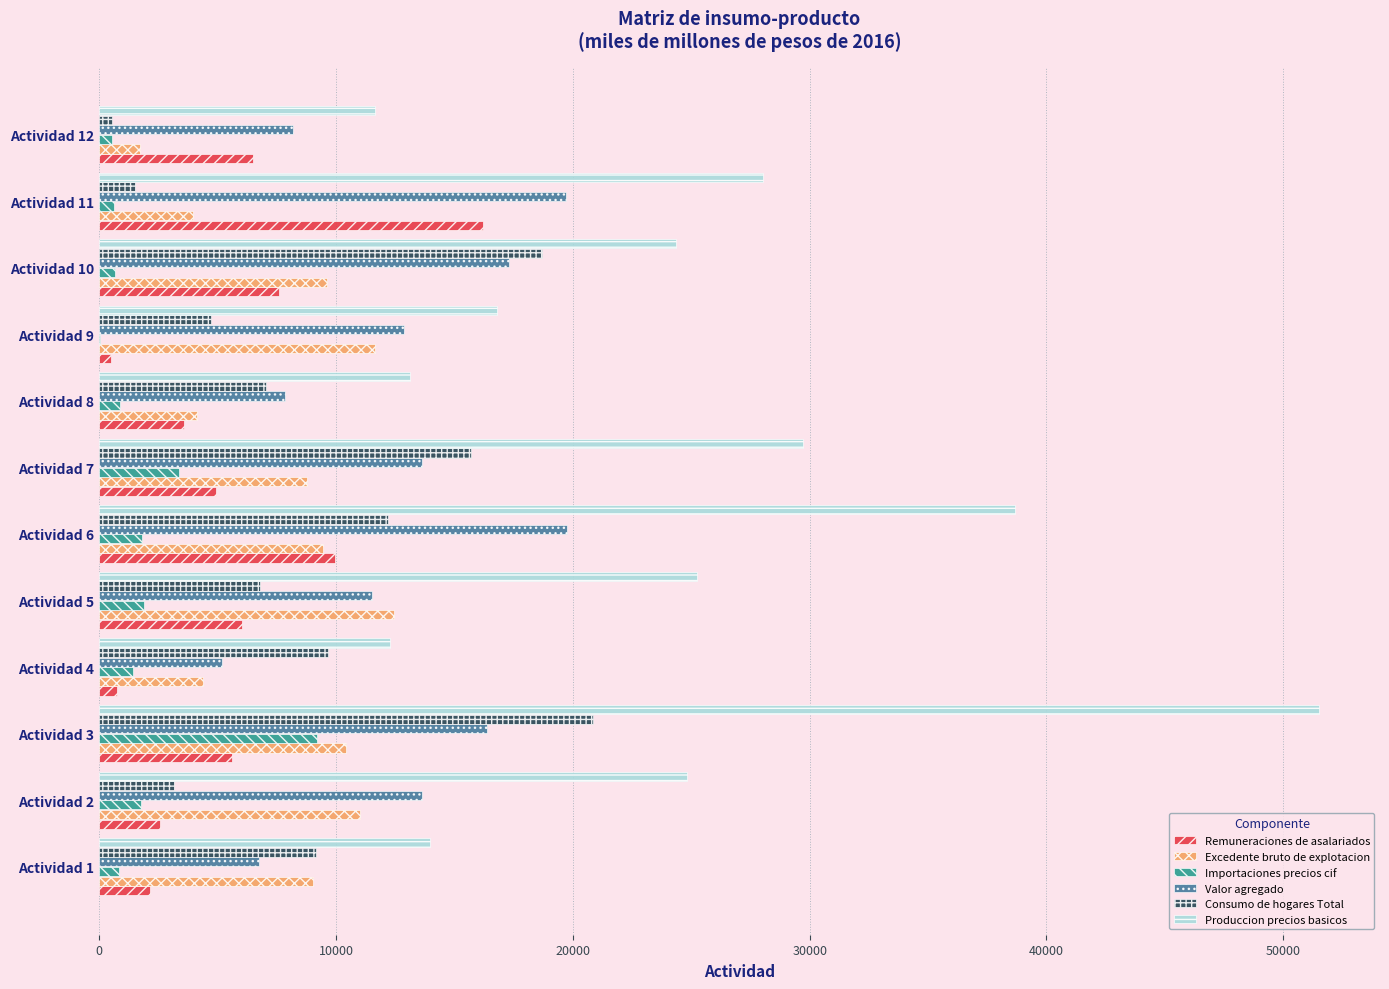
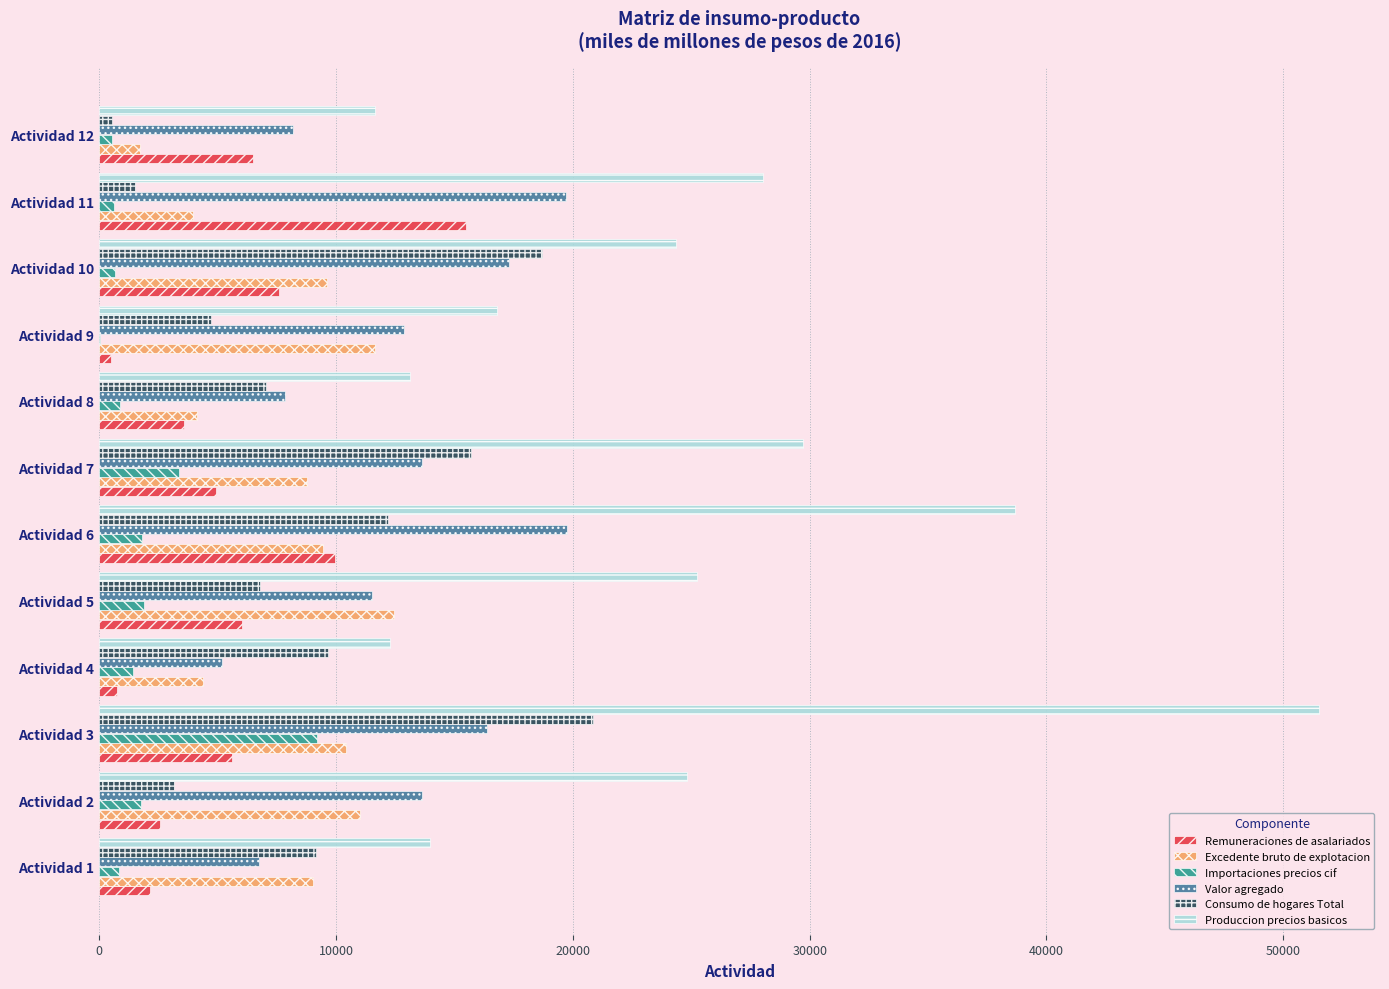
  {
    "Remuneraciones de asalariados": {
      "Actividad 12": 6500,
-     "Actividad 11": 16200,
+     "Actividad 11": 15500,
      "Actividad 10": 7600,
      "Actividad 9": 500,
      "Actividad 8": 3600,
      "Actividad 7": 5000,
      "Actividad 6": 9900,
      "Actividad 5": 6000,
      "Actividad 4": 700,
      "Actividad 3": 5600,
      "Actividad 2": 2600,
      "Actividad 1": 2200
    },
    "Excedente bruto de explotacion": {
      "Actividad 12": 1700,
      "Actividad 11": 4000,
      "Actividad 10": 9600,
      "Actividad 9": 11700,
      "Actividad 8": 4100,
      "Actividad 7": 8800,
      "Actividad 6": 9400,
      "Actividad 5": 12400,
      "Actividad 4": 4400,
      "Actividad 3": 10400,
      "Actividad 2": 11000,
      "Actividad 1": 9000
    },
    "Consumo de hogares Total": {
      "Actividad 12": 600,
      "Actividad 11": 1500,
      "Actividad 10": 18700,
      "Actividad 9": 4700,
      "Actividad 8": 7000,
      "Actividad 7": 15700,
      "Actividad 6": 12200,
      "Actividad 5": 6800,
      "Actividad 4": 9700,
      "Actividad 3": 20900,
      "Actividad 2": 3200,
      "Actividad 1": 9200
    },
    "Produccion precios basicos": {
      "Actividad 12": 11600,
      "Actividad 11": 28000,
      "Actividad 10": 24400,
      "Actividad 9": 16800,
      "Actividad 8": 13100,
      "Actividad 7": 29700,
      "Actividad 6": 38700,
      "Actividad 5": 25200,
      "Actividad 4": 12300,
      "Actividad 3": 51500,
      "Actividad 2": 24800,
      "Actividad 1": 14000
    }
  }
